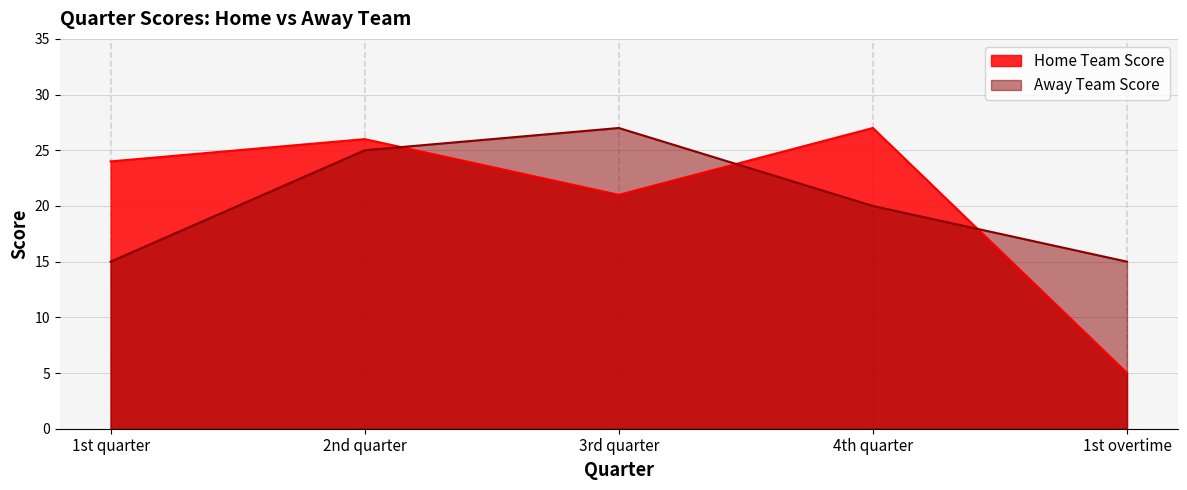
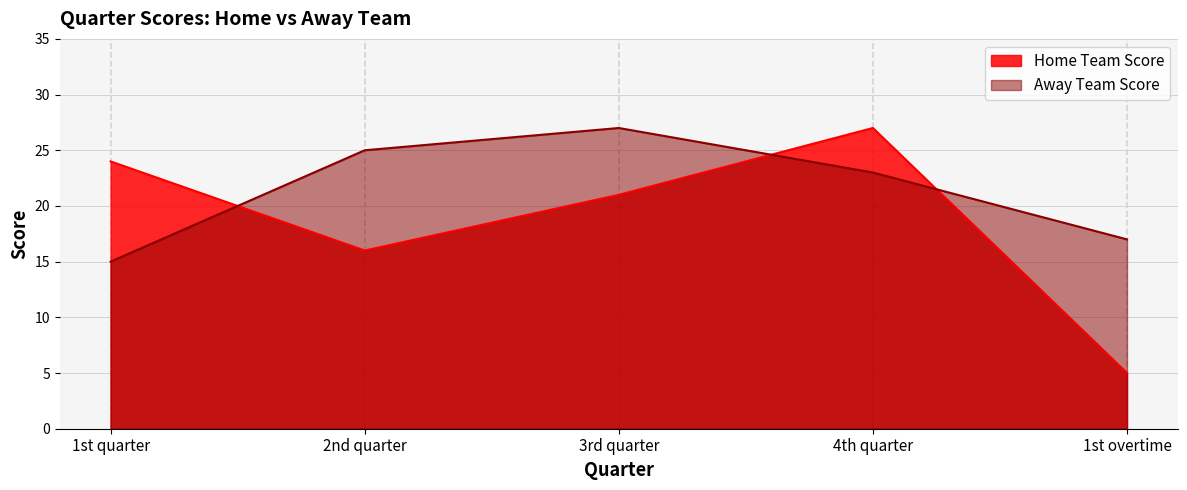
  {
    "Home Team Score": {
      "1st quarter": 24,
-     "2nd quarter": 26,
+     "2nd quarter": 16,
      "3rd quarter": 21,
      "4th quarter": 27,
      "1st overtime": 5
    },
    "Away Team Score": {
      "1st quarter": 15,
      "2nd quarter": 25,
      "3rd quarter": 27,
-     "4th quarter": 20,
-     "1st overtime": 15
+     "4th quarter": 23,
+     "1st overtime": 17
    }
  }
